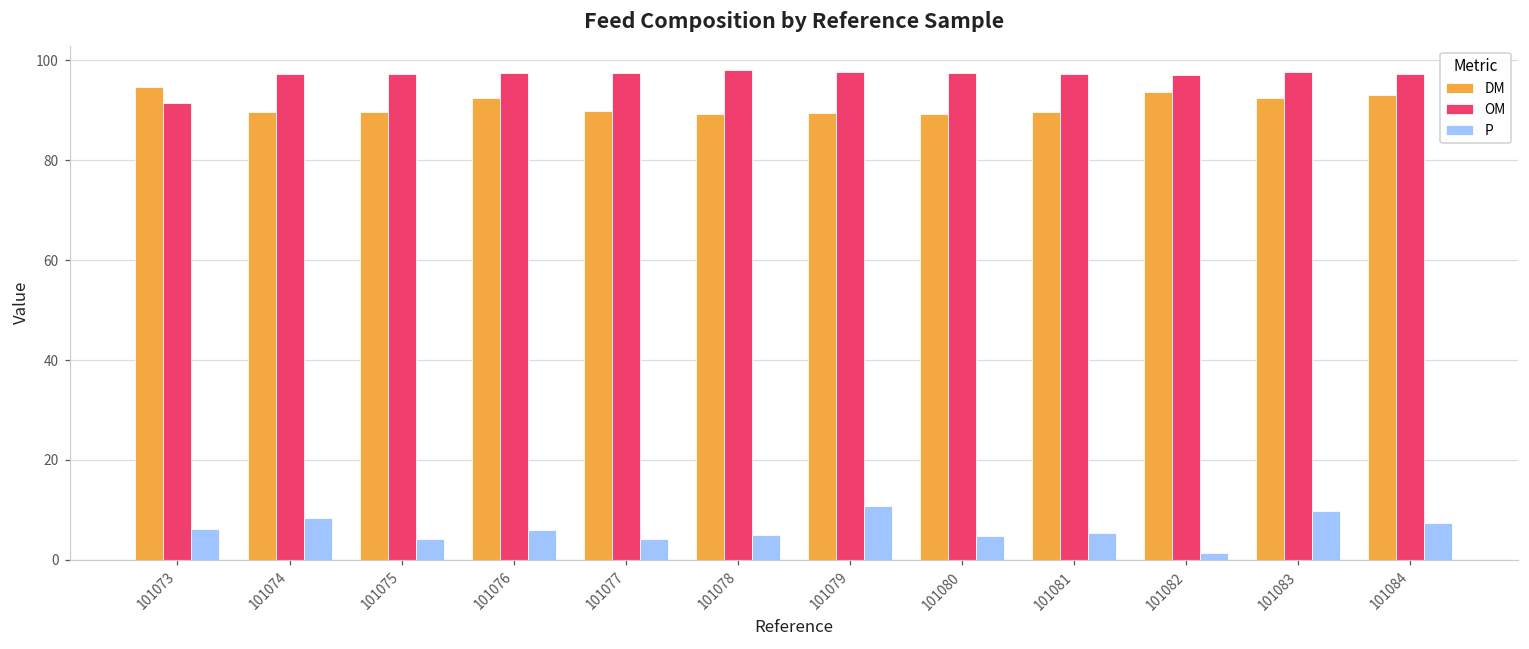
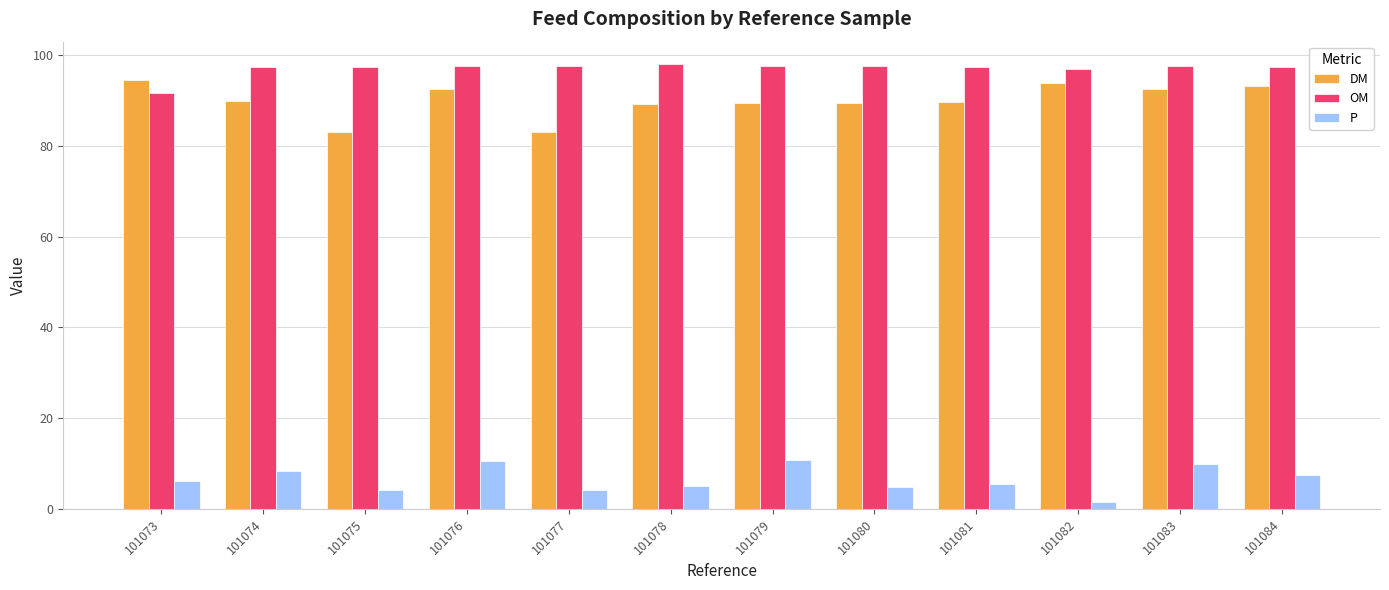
  {
    "DM": {
      "101073": 95,
      "101074": 90,
-     "101075": 90,
+     "101075": 83,
      "101076": 93,
-     "101077": 90,
+     "101077": 83,
      "101078": 89,
      "101079": 90,
      "101080": 89,
      "101081": 90,
      "101082": 94,
      "101083": 93,
      "101084": 93
    },
    "OM": {
      "101073": 92,
      "101074": 97,
      "101075": 97,
      "101076": 98,
      "101077": 98,
      "101078": 98,
      "101079": 98,
      "101080": 98,
      "101081": 97,
      "101082": 97,
      "101083": 98,
      "101084": 97
    },
    "P": {
      "101073": 6,
      "101074": 8,
      "101075": 4,
-     "101076": 6,
+     "101076": 11,
      "101077": 4,
      "101078": 5,
      "101079": 11,
      "101080": 5,
      "101081": 5,
      "101082": 1,
      "101083": 10,
      "101084": 7
    }
  }
